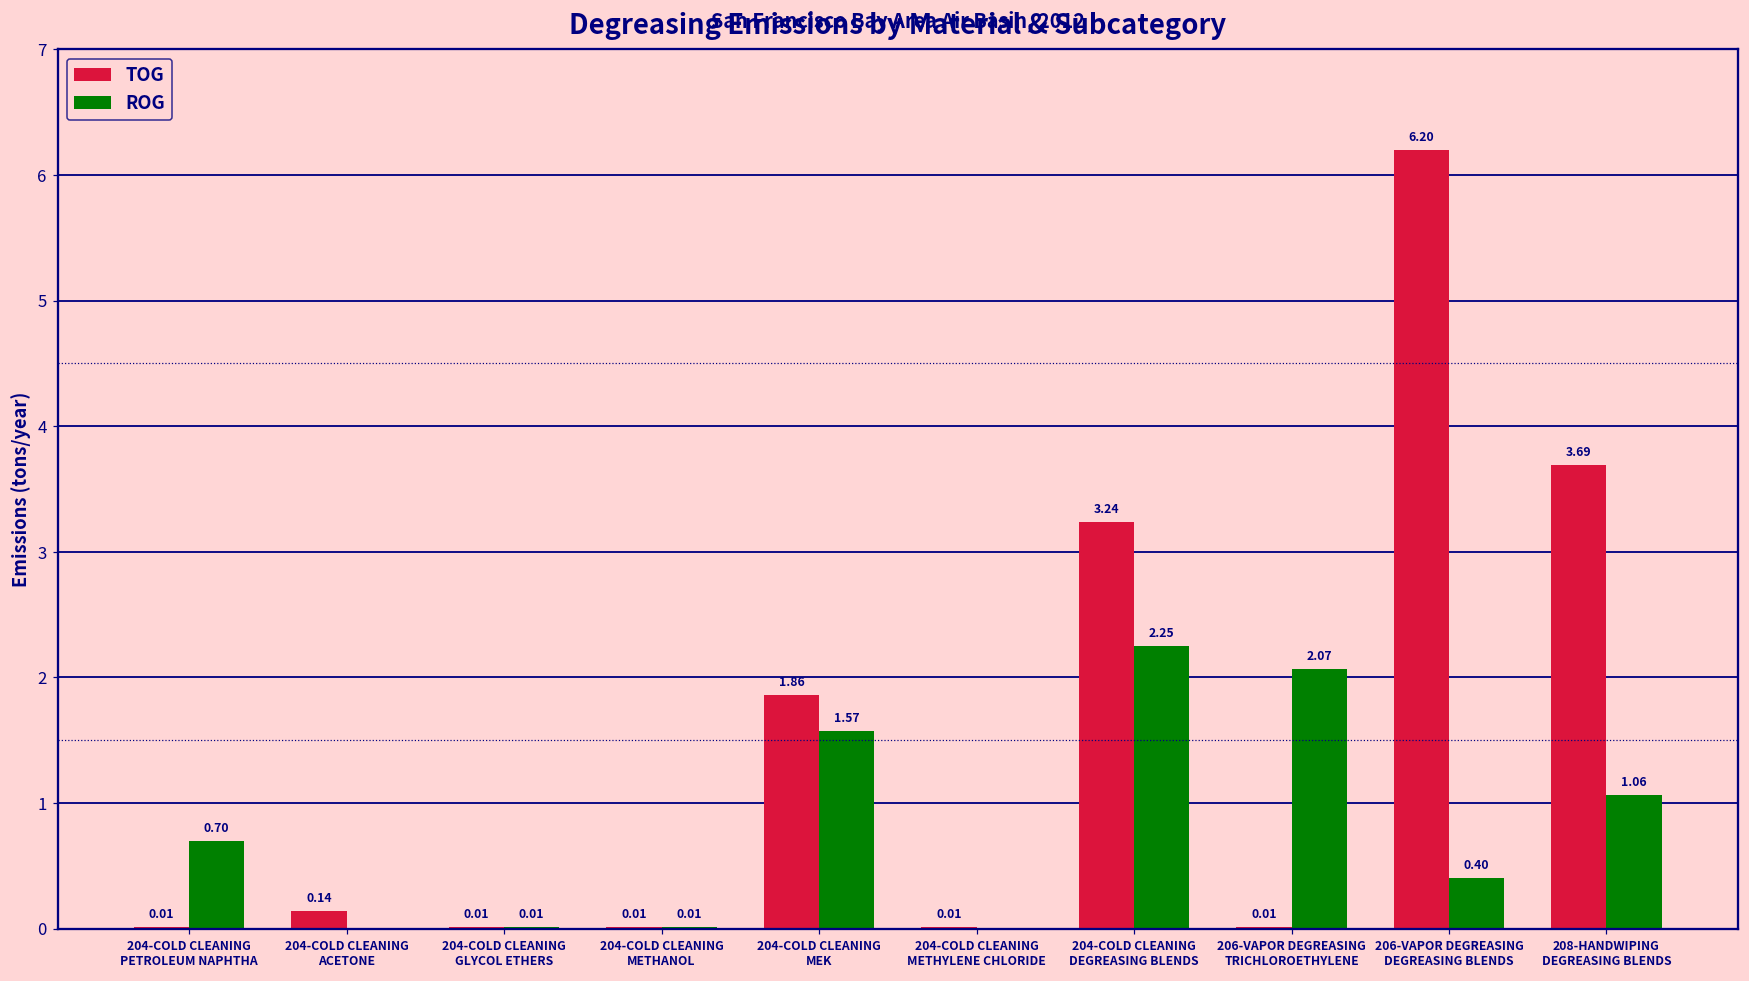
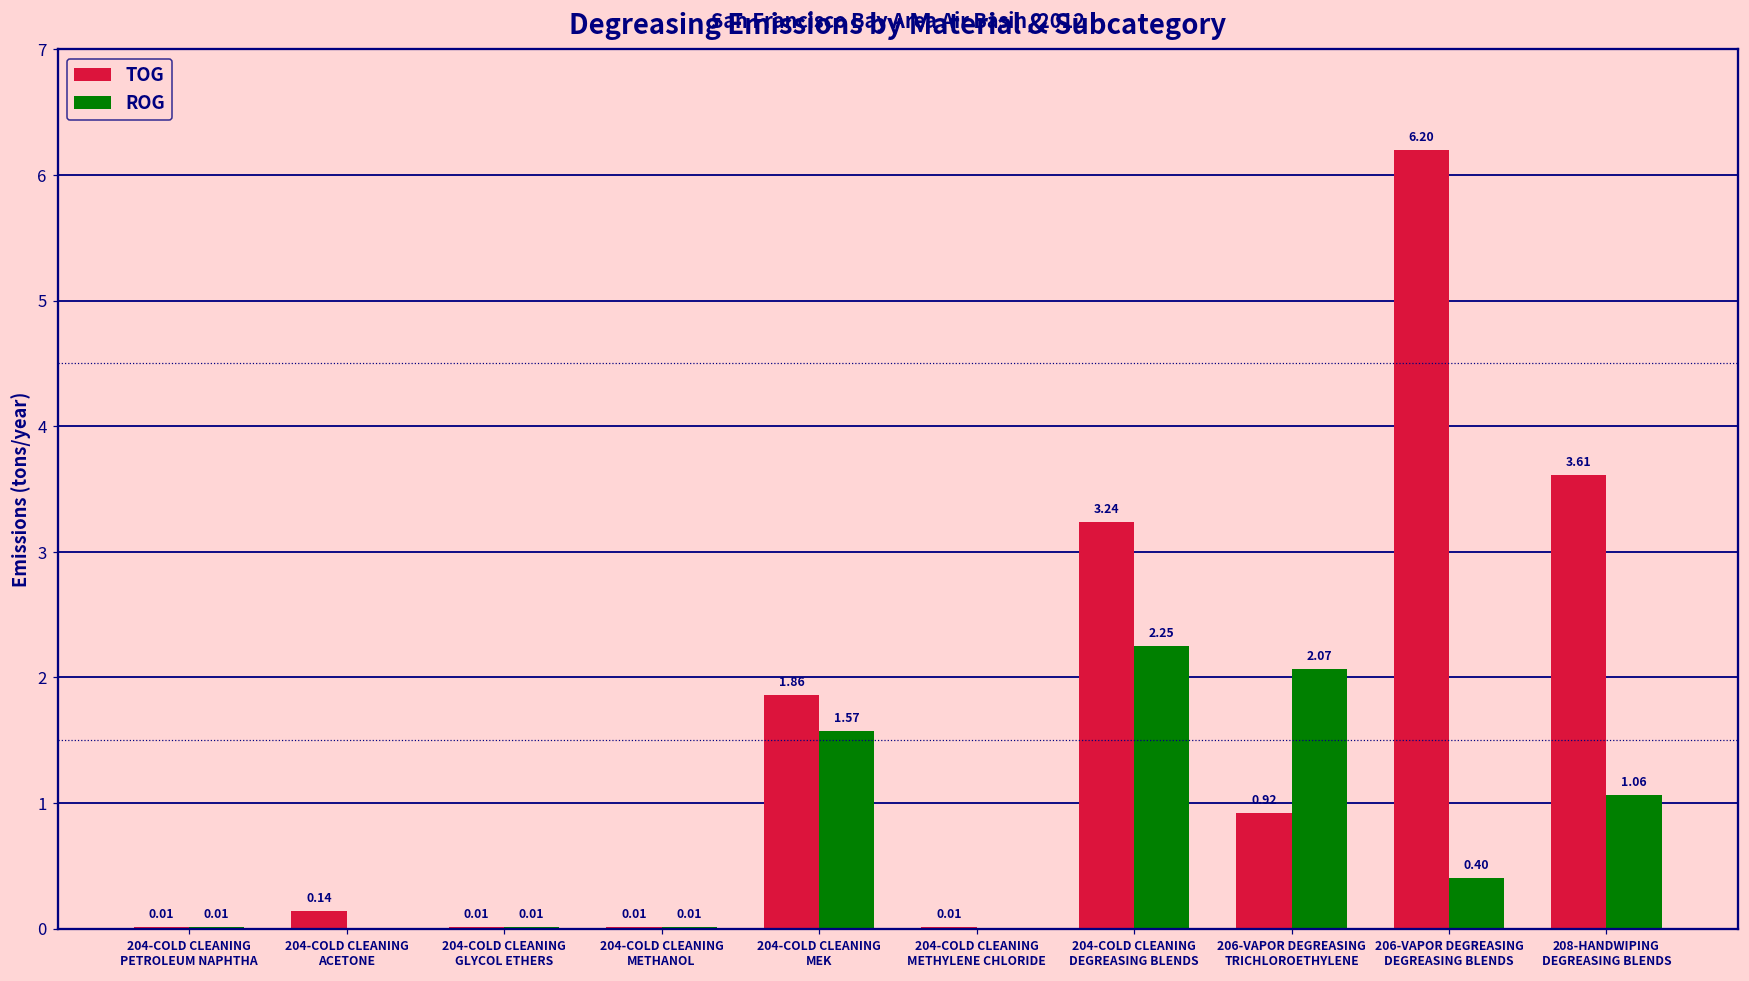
  {
    "TOG": {
      "204-COLD CLEANING PETROLEUM NAPHTHA": 0.01,
      "204-COLD CLEANING ACETONE": 0.14,
      "204-COLD CLEANING GLYCOL ETHERS": 0.01,
      "204-COLD CLEANING METHANOL": 0.01,
      "204-COLD CLEANING MEK": 1.86,
      "204-COLD CLEANING METHYLENE CHLORIDE": 0.01,
      "204-COLD CLEANING DEGREASING BLENDS": 3.24,
-     "206-VAPOR DEGREASING TRICHLOROETHYLENE": 0.01,
+     "206-VAPOR DEGREASING TRICHLOROETHYLENE": 0.92,
      "206-VAPOR DEGREASING DEGREASING BLENDS": 6.20,
-     "208-HANDWIPING DEGREASING BLENDS": 3.69
+     "208-HANDWIPING DEGREASING BLENDS": 3.61
    },
    "ROG": {
-     "204-COLD CLEANING PETROLEUM NAPHTHA": 0.70,
+     "204-COLD CLEANING PETROLEUM NAPHTHA": 0.01,
      "204-COLD CLEANING GLYCOL ETHERS": 0.01,
      "204-COLD CLEANING METHANOL": 0.01,
      "204-COLD CLEANING MEK": 1.57,
      "204-COLD CLEANING DEGREASING BLENDS": 2.25,
      "206-VAPOR DEGREASING TRICHLOROETHYLENE": 2.07,
      "206-VAPOR DEGREASING DEGREASING BLENDS": 0.40,
      "208-HANDWIPING DEGREASING BLENDS": 1.06
    }
  }
